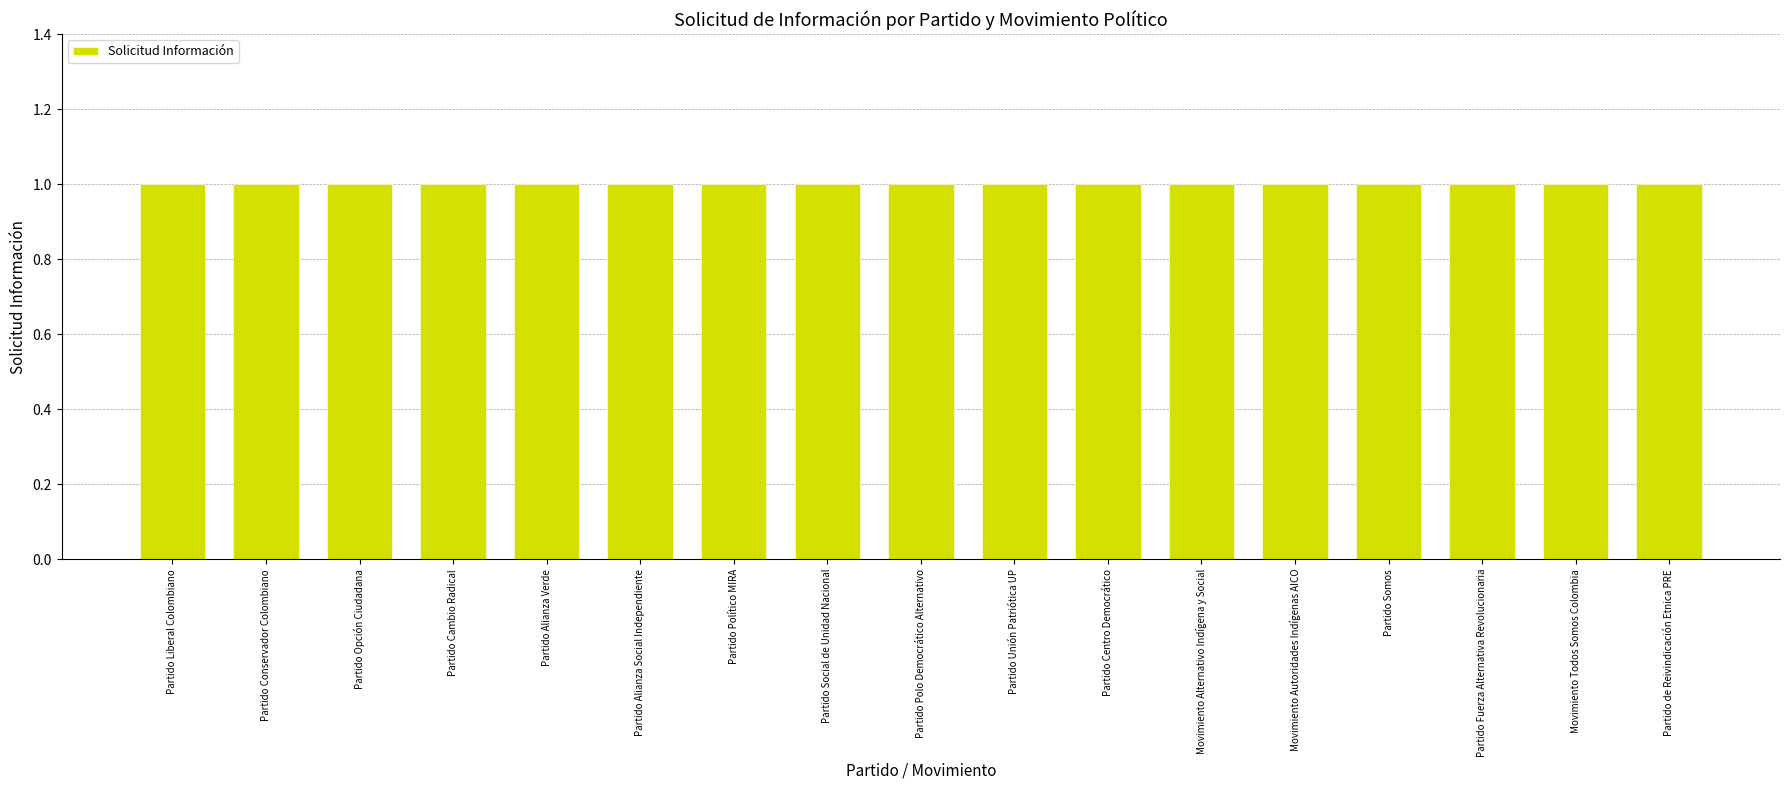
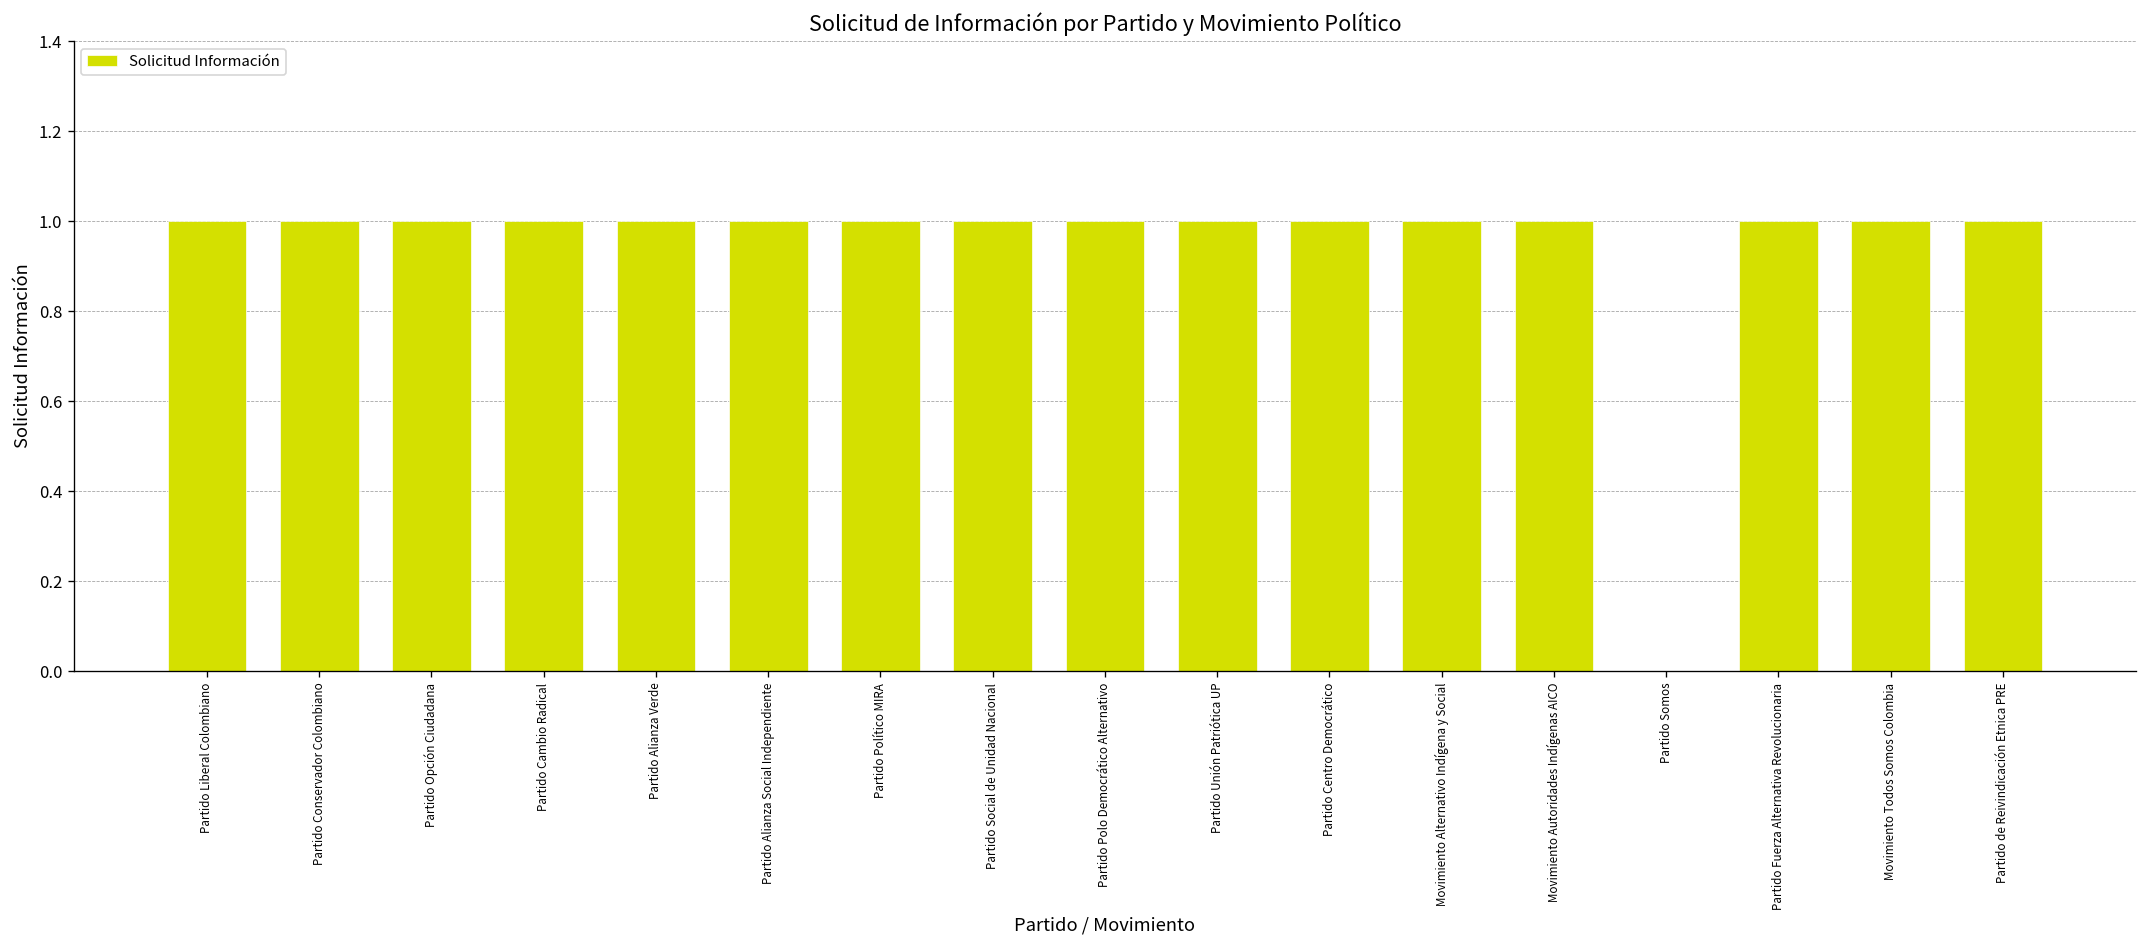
  {
    "Partido Liberal Colombiano": 1,
    "Partido Conservador Colombiano": 1,
    "Partido Opción Ciudadana": 1,
    "Partido Cambio Radical": 1,
    "Partido Alianza Verde": 1,
    "Partido Alianza Social Independiente": 1,
    "Partido Político MIRA": 1,
    "Partido Social de Unidad Nacional": 1,
    "Partido Polo Democrático Alternativo": 1,
    "Partido Unión Patriótica UP": 1,
    "Partido Centro Democrático": 1,
    "Movimiento Alternativo Indígena y Social": 1,
    "Movimiento Autoridades Indígenas AICO": 1,
-   "Partido Somos": 1,
+   "Partido Somos": 0,
    "Partido Fuerza Alternativa Revolucionaria": 1,
    "Movimiento Todos Somos Colombia": 1,
    "Partido de Reivindicación Etnica PRE": 1
  }
